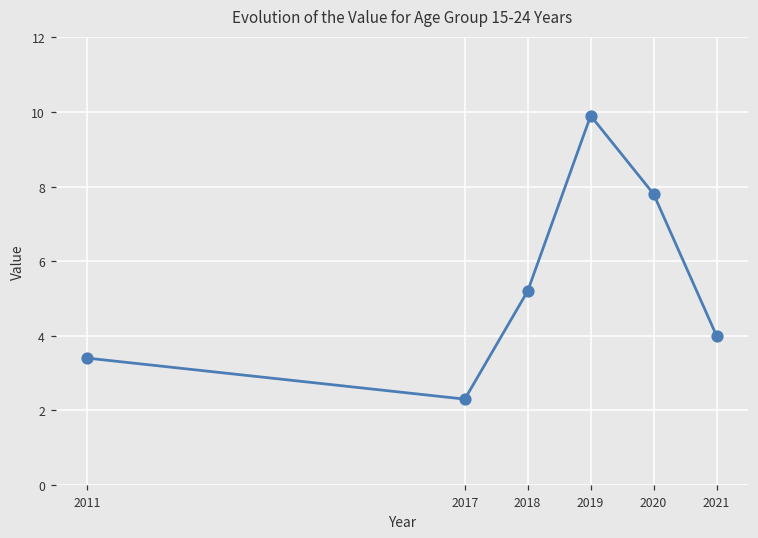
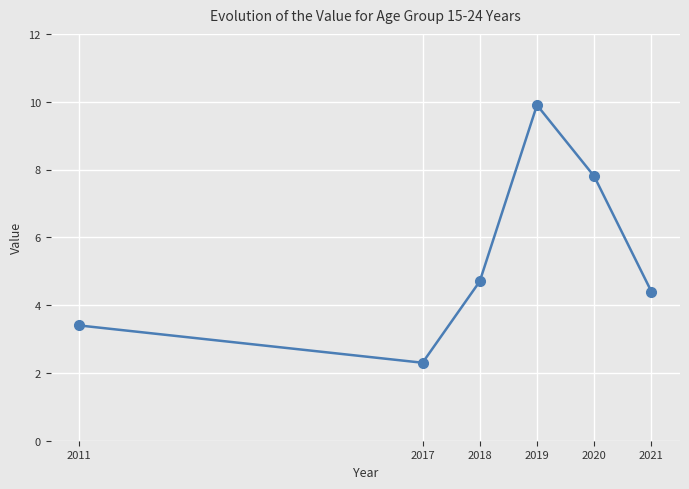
  {
    "2011": 3.4,
    "2017": 2.3,
-   "2018": 5.2,
+   "2018": 4.7,
    "2019": 9.9,
    "2020": 7.8,
-   "2021": 4.0
+   "2021": 4.4
  }
